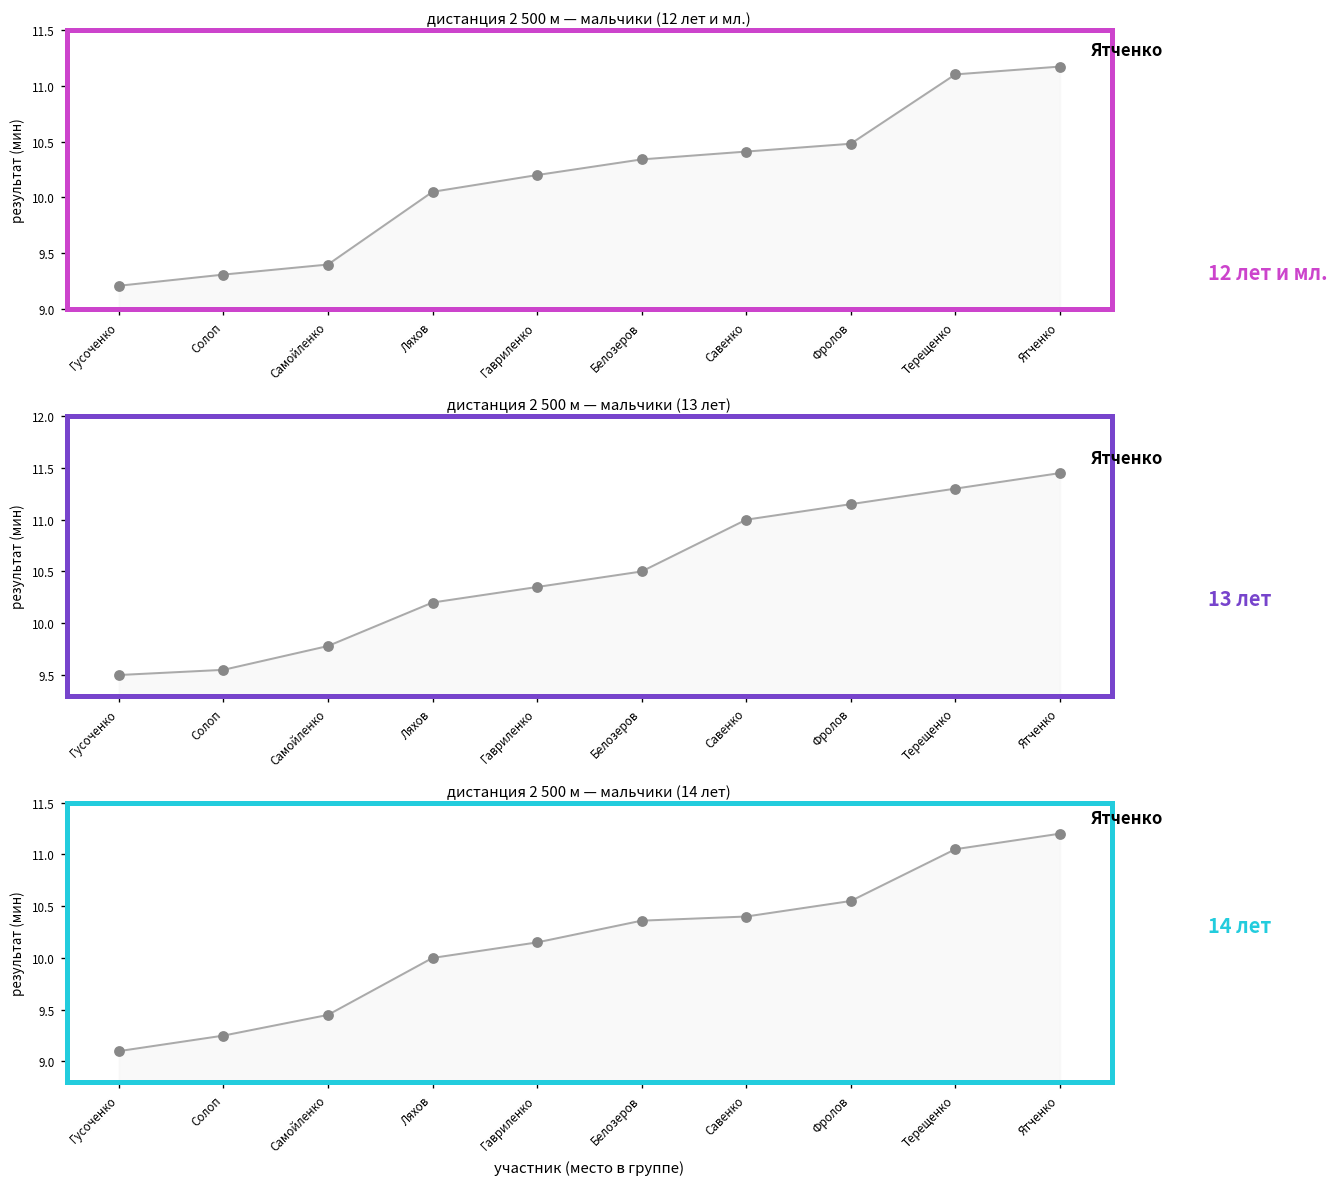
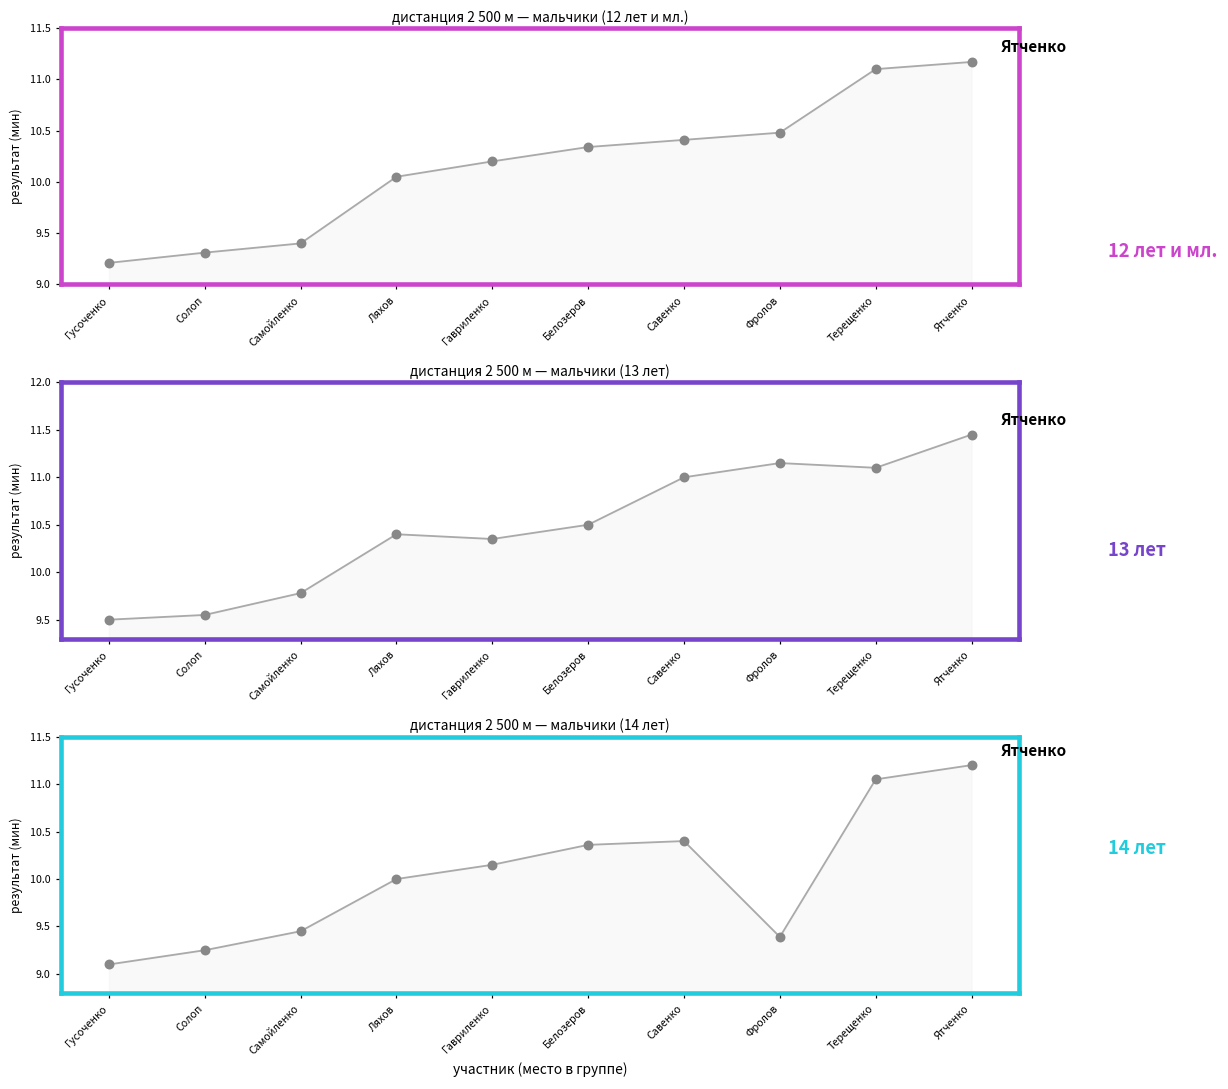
  {
    "дистанция 2 500 м — мальчики (12 лет и мл.)": {
      "Гусоченко": 9.2,
      "Солоп": 9.3,
      "Самойленко": 9.4,
      "Ляхов": 10.1,
      "Гавриленко": 10.2,
      "Белозеров": 10.3,
      "Савенко": 10.4,
      "Фролов": 10.5,
      "Терещенко": 11.1,
      "Ятченко": 11.2
    },
    "дистанция 2 500 м — мальчики (13 лет)": {
      "Гусоченко": 9.5,
      "Солоп": 9.6,
      "Самойленко": 9.8,
-     "Ляхов": 10.2,
+     "Ляхов": 10.4,
      "Гавриленко": 10.4,
      "Белозеров": 10.5,
      "Савенко": 11.0,
      "Фролов": 11.2,
-     "Терещенко": 11.3,
+     "Терещенко": 11.1,
      "Ятченко": 11.5
    },
    "дистанция 2 500 м — мальчики (14 лет)": {
      "Гусоченко": 9.1,
      "Солоп": 9.3,
      "Самойленко": 9.5,
      "Ляхов": 10.0,
      "Гавриленко": 10.2,
      "Белозеров": 10.4,
      "Савенко": 10.4,
-     "Фролов": 10.6,
+     "Фролов": 9.4,
      "Терещенко": 11.1,
      "Ятченко": 11.2
    }
  }
